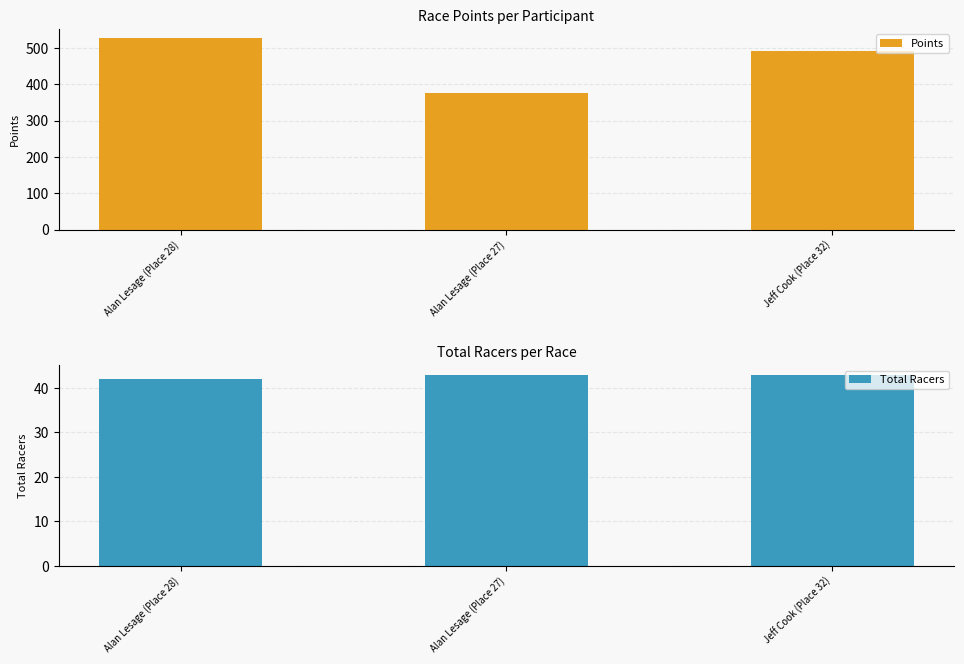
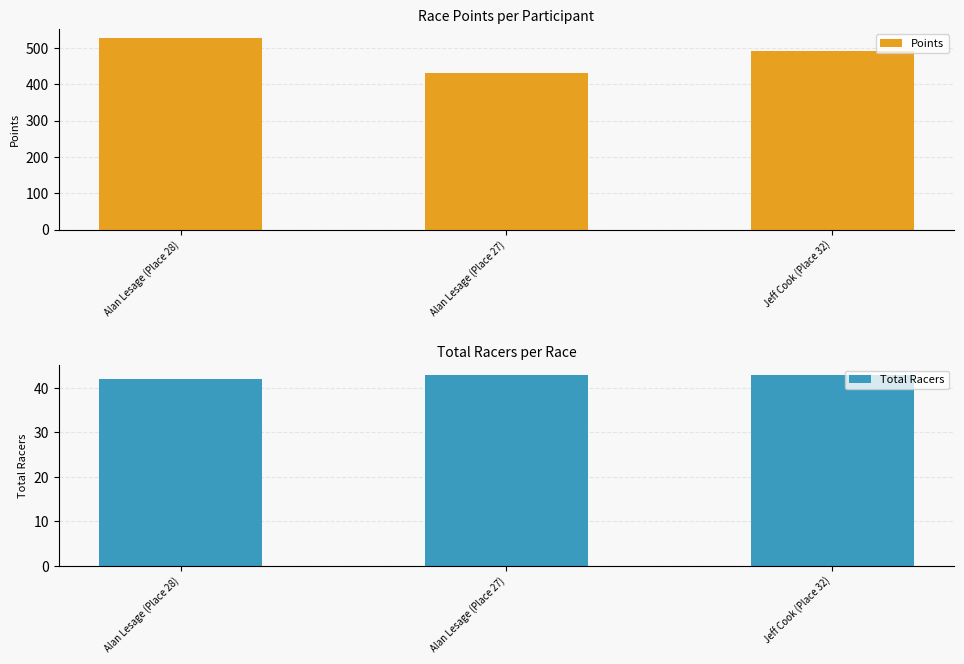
  {
    "Race Points per Participant": {
      "Alan Lesage (Place 28)": 530,
-     "Alan Lesage (Place 27)": 380,
+     "Alan Lesage (Place 27)": 430,
      "Jeff Cook (Place 32)": 490
    },
    "Total Racers per Race": {
      "Alan Lesage (Place 28)": 42,
      "Alan Lesage (Place 27)": 43,
      "Jeff Cook (Place 32)": 43
    }
  }
